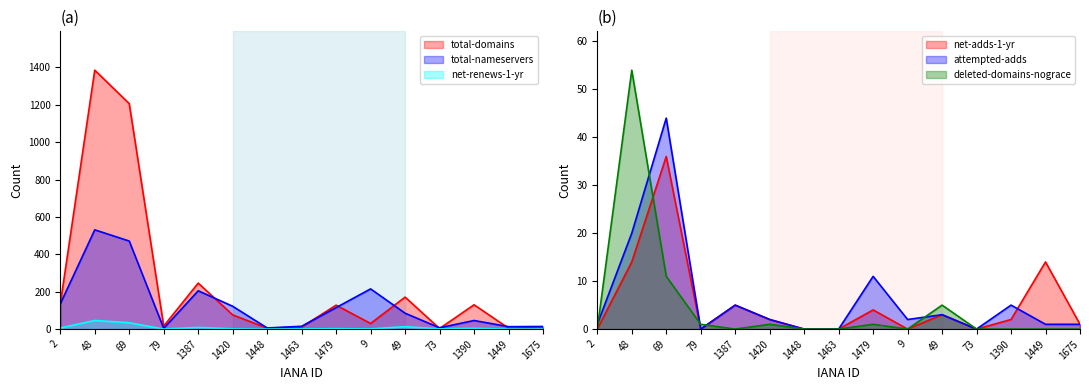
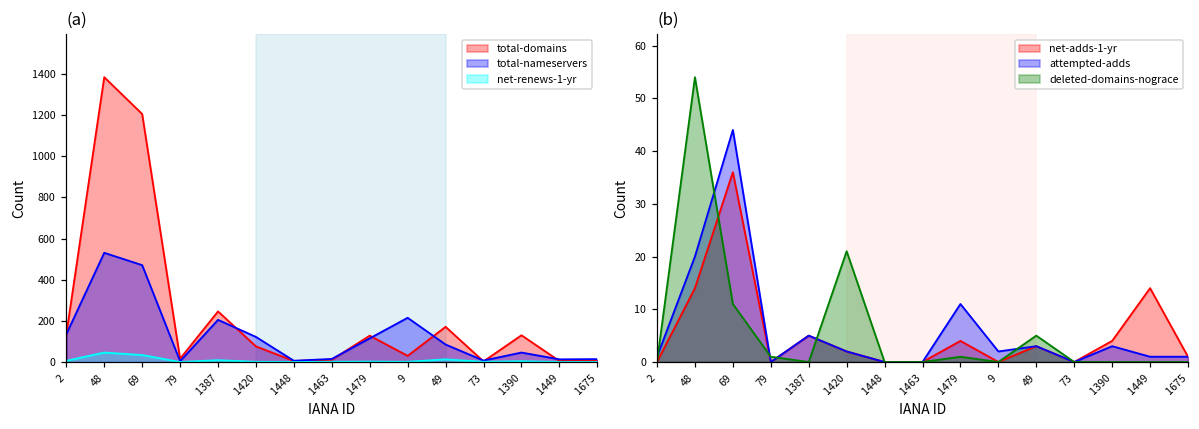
  {
    "(a)": {
      "total-domains": {
        "48": 1390,
        "69": 1210,
        "1387": 250,
        "1420": 80,
        "9": 30,
        "49": 170,
        "1390": 130
      },
      "total-nameservers": {
        "48": 530,
        "69": 470,
        "1387": 210,
        "1420": 120,
        "9": 220,
        "49": 90,
        "1390": 50
      },
      "net-renews-1-yr": {
        "2": 10,
        "48": 50,
        "69": 30,
        "1387": 10,
        "1420": 0,
        "1479": 0,
        "9": 0,
        "49": 10,
        "1390": 0
      }
    },
    "(b)": {
      "net-adds-1-yr": {
        "48": 14,
        "69": 36,
        "1479": 4,
-       "1390": 2,
+       "1390": 4,
        "1449": 14
      },
      "attempted-adds": {
        "2": 1,
        "48": 20,
        "69": 44,
        "1479": 11,
        "9": 2,
-       "1390": 5,
+       "1390": 3,
        "1449": 1
      },
      "deleted-domains-nograce": {
        "48": 54,
        "69": 11,
        "79": 1,
        "1387": 0,
-       "1420": 1,
+       "1420": 21,
        "1479": 1,
        "49": 5,
        "1390": 0,
        "1449": 0,
        "1675": 0
      }
    }
  }
